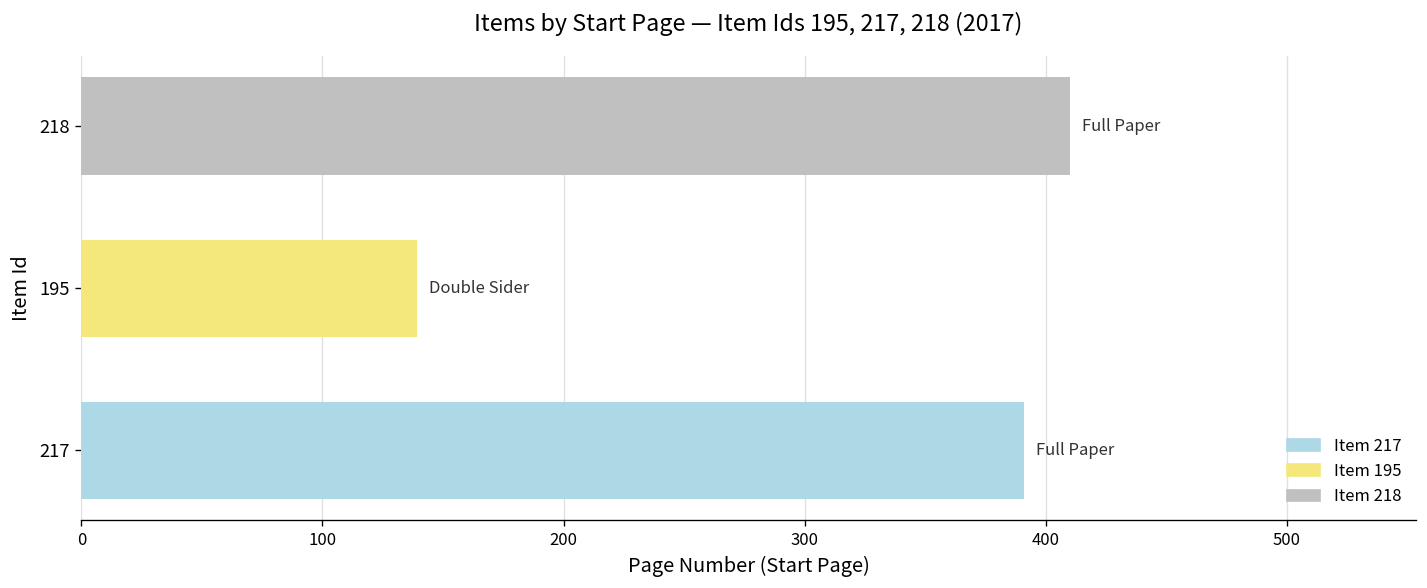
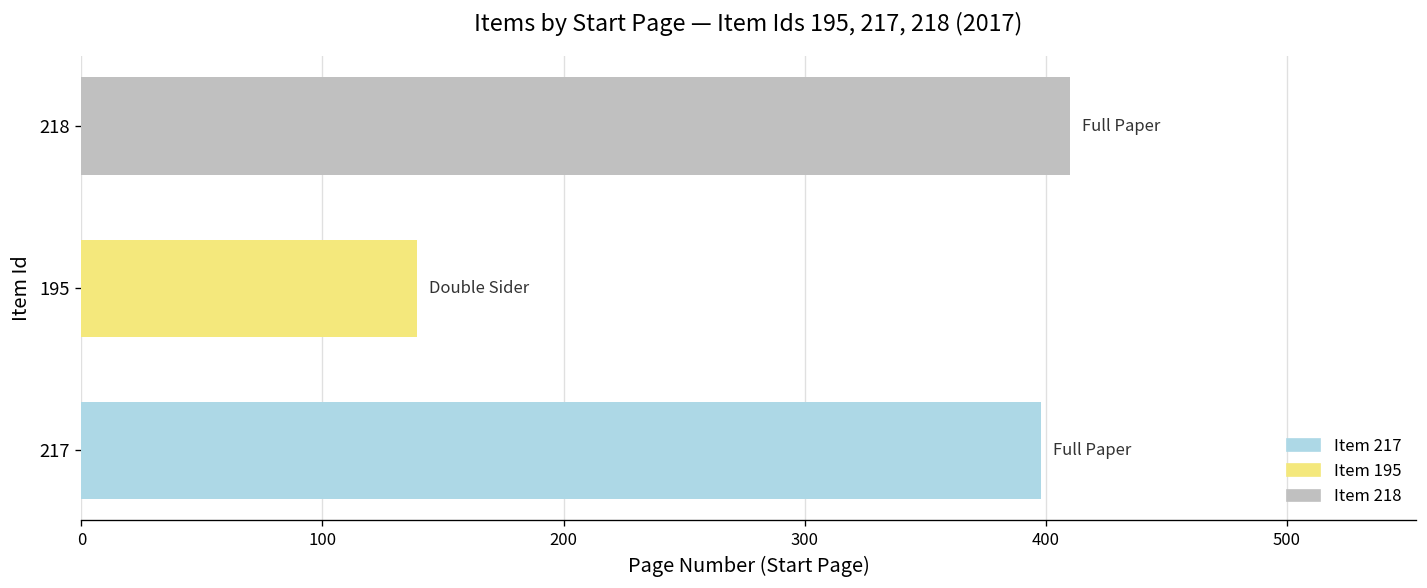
  {
    "218": 410,
    "195": 139,
-   "217": 391
+   "217": 398
  }
